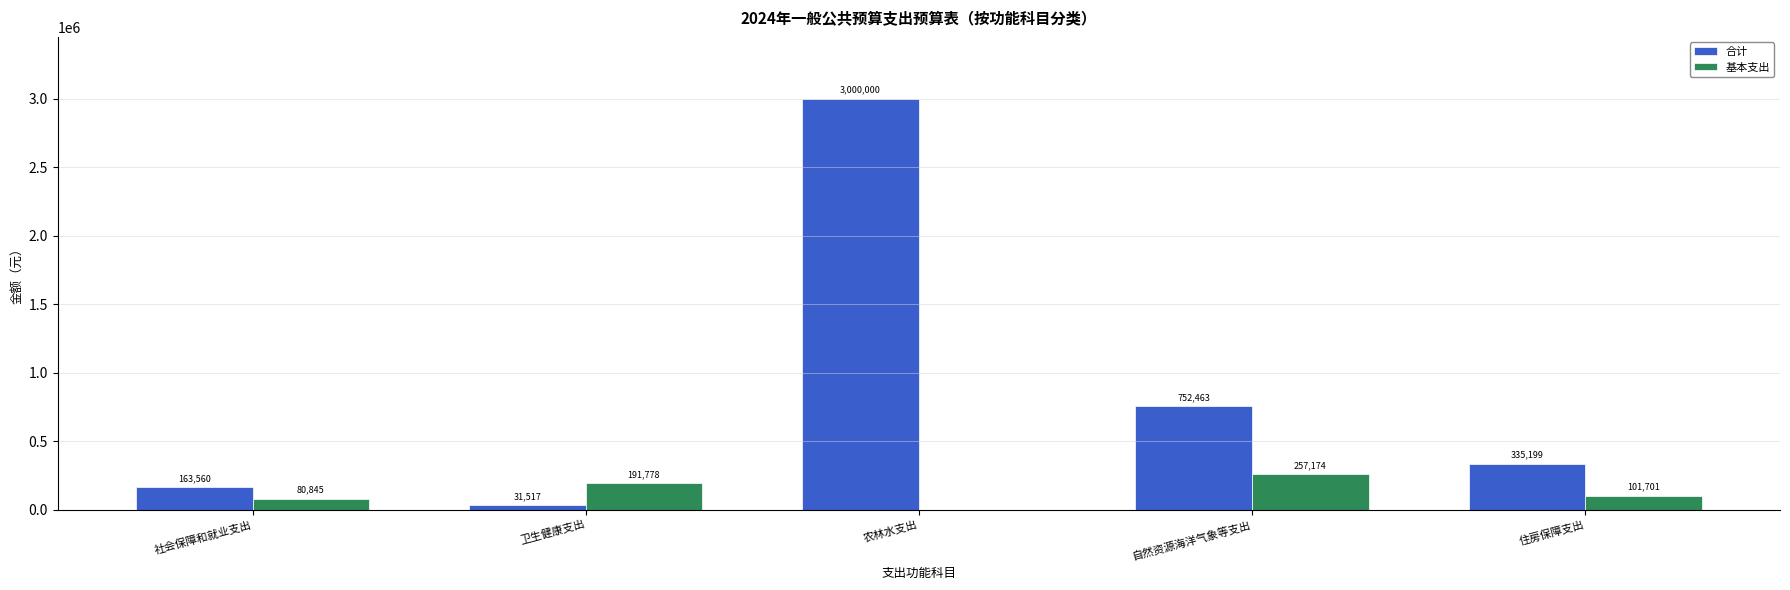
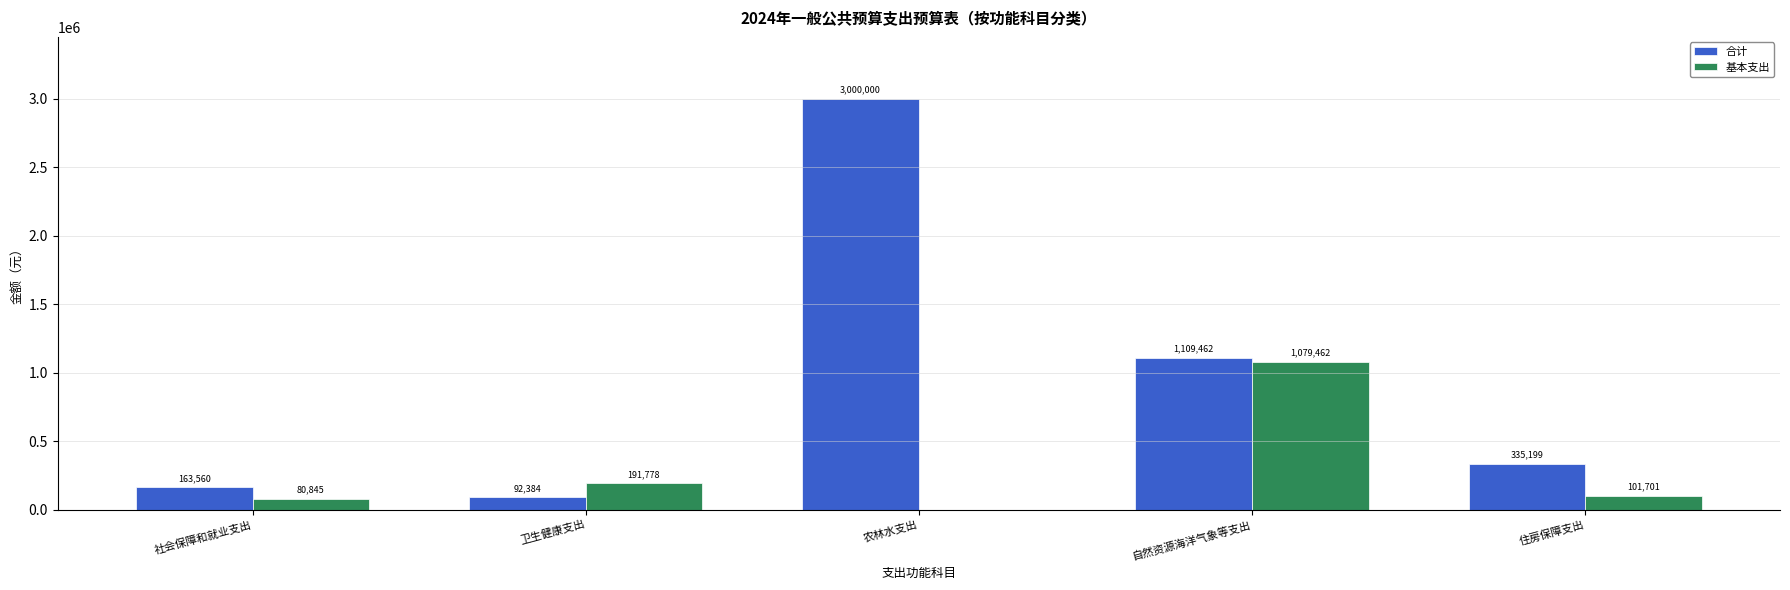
  {
    "合计": {
      "社会保障和就业支出": "163,560",
-     "卫生健康支出": "31,517",
+     "卫生健康支出": "92,384",
      "农林水支出": "3,000,000",
-     "自然资源海洋气象等支出": "752,463",
+     "自然资源海洋气象等支出": "1,109,462",
      "住房保障支出": "335,199"
    },
    "基本支出": {
      "社会保障和就业支出": "80,845",
      "卫生健康支出": "191,778",
-     "自然资源海洋气象等支出": "257,174",
+     "自然资源海洋气象等支出": "1,079,462",
      "住房保障支出": "101,701"
    }
  }
